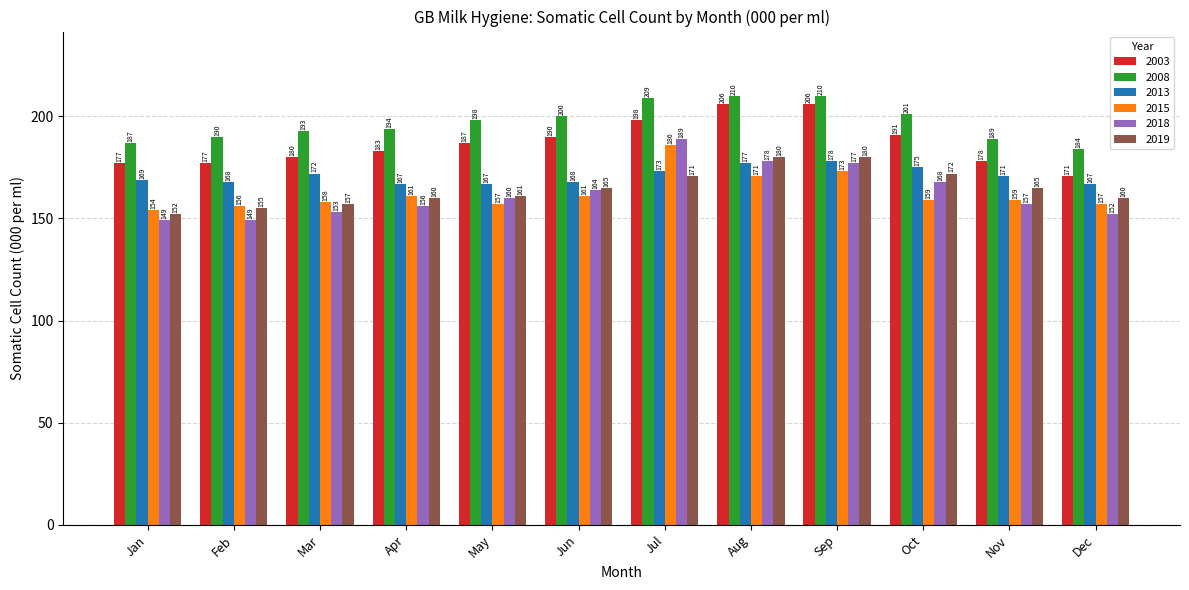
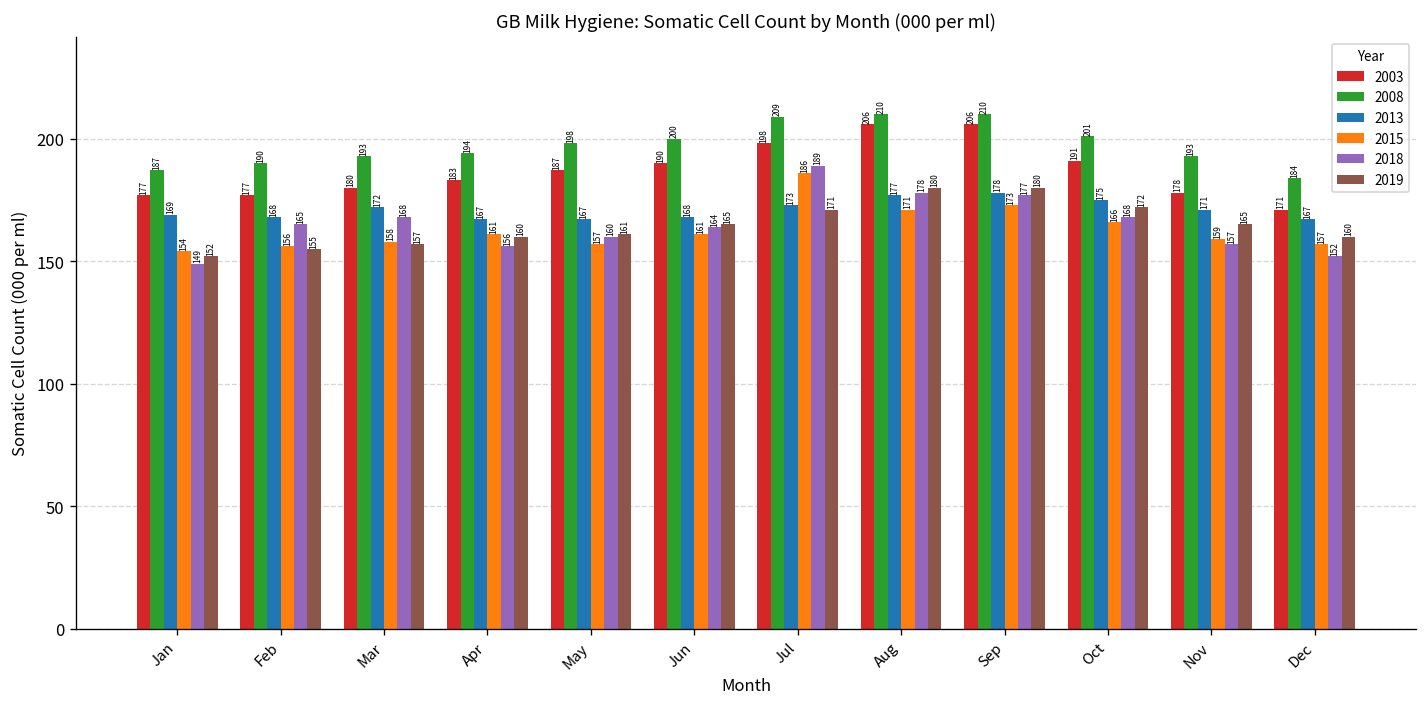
  {
    "2003": {
      "Jan": 177,
      "Feb": 177,
      "Mar": 180,
      "Apr": 183,
      "May": 187,
      "Jun": 190,
      "Jul": 198,
      "Aug": 206,
      "Sep": 206,
      "Oct": 191,
      "Nov": 178,
      "Dec": 171
    },
    "2008": {
      "Jan": 187,
      "Feb": 190,
      "Mar": 193,
      "Apr": 194,
      "May": 198,
      "Jun": 200,
      "Jul": 209,
      "Aug": 210,
      "Sep": 210,
      "Oct": 201,
-     "Nov": 189,
+     "Nov": 193,
      "Dec": 184
    },
    "2013": {
      "Jan": 169,
      "Feb": 168,
      "Mar": 172,
      "Apr": 167,
      "May": 167,
      "Jun": 168,
      "Jul": 173,
      "Aug": 177,
      "Sep": 178,
      "Oct": 175,
      "Nov": 171,
      "Dec": 167
    },
    "2015": {
      "Jan": 154,
      "Feb": 156,
      "Mar": 158,
      "Apr": 161,
      "May": 157,
      "Jun": 161,
      "Jul": 186,
      "Aug": 171,
      "Sep": 173,
-     "Oct": 159,
+     "Oct": 166,
      "Nov": 159,
      "Dec": 157
    },
    "2018": {
      "Jan": 149,
-     "Feb": 149,
-     "Mar": 153,
+     "Feb": 165,
+     "Mar": 168,
      "Apr": 156,
      "May": 160,
      "Jun": 164,
      "Jul": 189,
      "Aug": 178,
      "Sep": 177,
      "Oct": 168,
      "Nov": 157,
      "Dec": 152
    },
    "2019": {
      "Jan": 152,
      "Feb": 155,
      "Mar": 157,
      "Apr": 160,
      "May": 161,
      "Jun": 165,
      "Jul": 171,
      "Aug": 180,
      "Sep": 180,
      "Oct": 172,
      "Nov": 165,
      "Dec": 160
    }
  }
